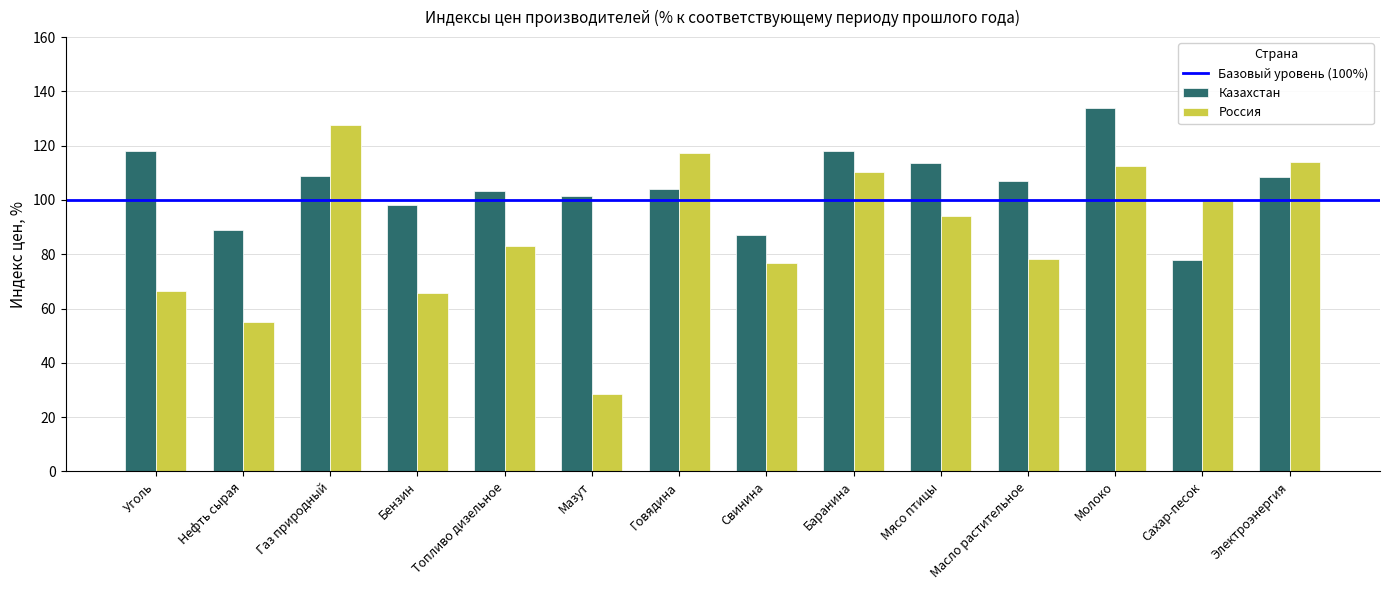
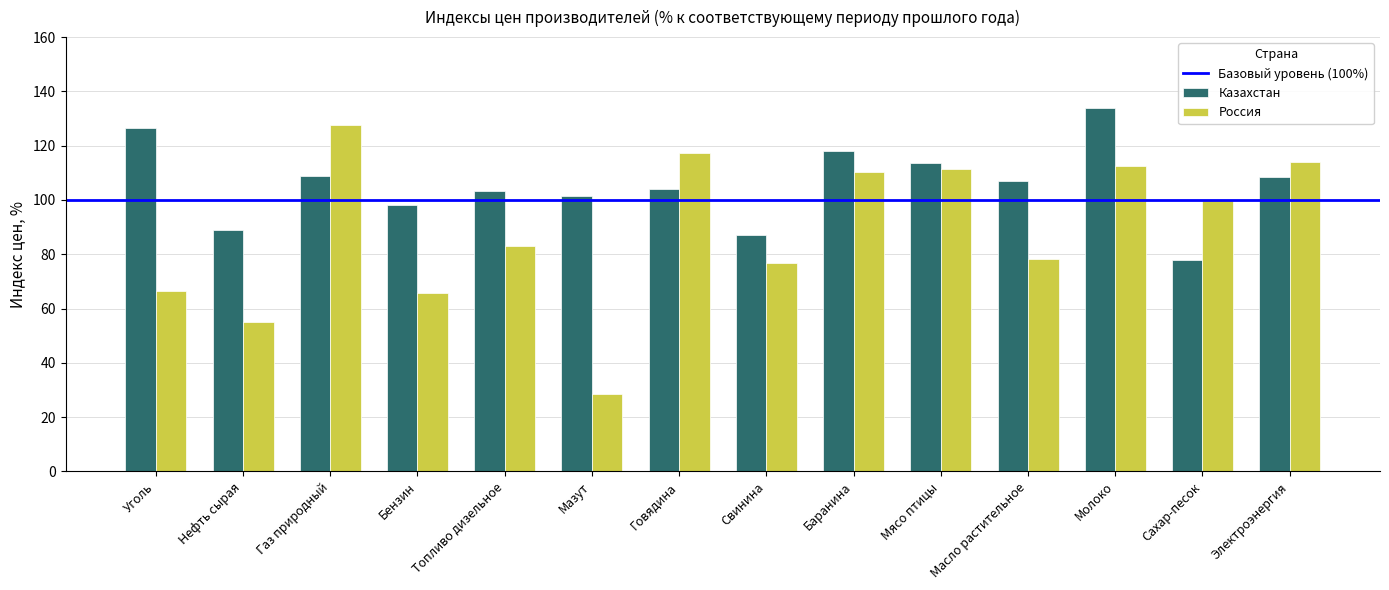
  {
    "Казахстан": {
-     "Уголь": 118,
+     "Уголь": 127,
      "Нефть сырая": 89,
      "Газ природный": 109,
      "Бензин": 98,
      "Топливо дизельное": 103,
      "Мазут": 101,
      "Говядина": 104,
      "Свинина": 87,
      "Баранина": 118,
      "Мясо птицы": 114,
      "Масло растительное": 107,
      "Молоко": 134,
      "Сахар-песок": 78,
      "Электроэнергия": 109
    },
    "Россия": {
      "Уголь": 66,
      "Нефть сырая": 55,
      "Газ природный": 127,
      "Бензин": 66,
      "Топливо дизельное": 83,
      "Мазут": 29,
      "Говядина": 117,
      "Свинина": 77,
      "Баранина": 110,
-     "Мясо птицы": 94,
+     "Мясо птицы": 112,
      "Масло растительное": 78,
      "Молоко": 113,
      "Сахар-песок": 100,
      "Электроэнергия": 114
    }
  }
